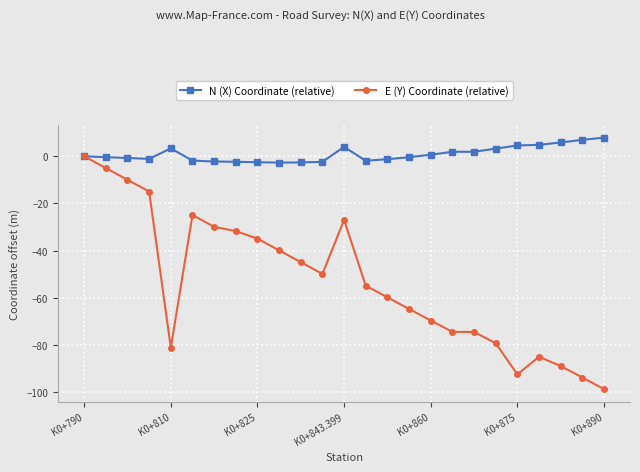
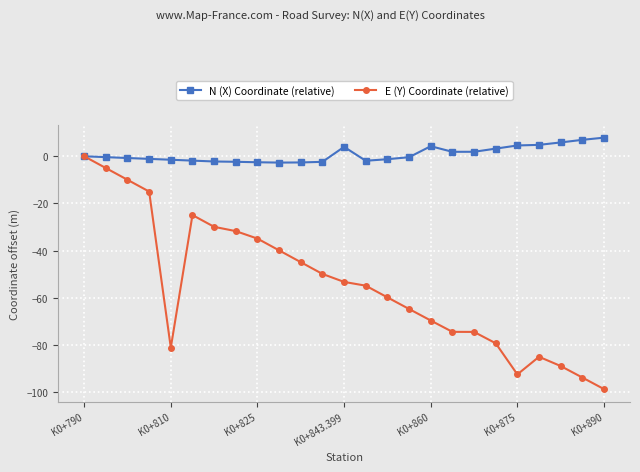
  {
    "N (X) Coordinate (relative)": {
-     "K0+810": 3,
+     "K0+810": -1,
      "K0+825": -3,
      "K0+843.399": 4,
-     "K0+860": 1,
+     "K0+860": 4,
      "K0+875": 5,
      "K0+890": 8
    },
    "E (Y) Coordinate (relative)": {
      "K0+810": -81,
      "K0+825": -35,
-     "K0+843.399": -27,
+     "K0+843.399": -53,
      "K0+860": -70,
      "K0+875": -93,
      "K0+890": -99
    }
  }
